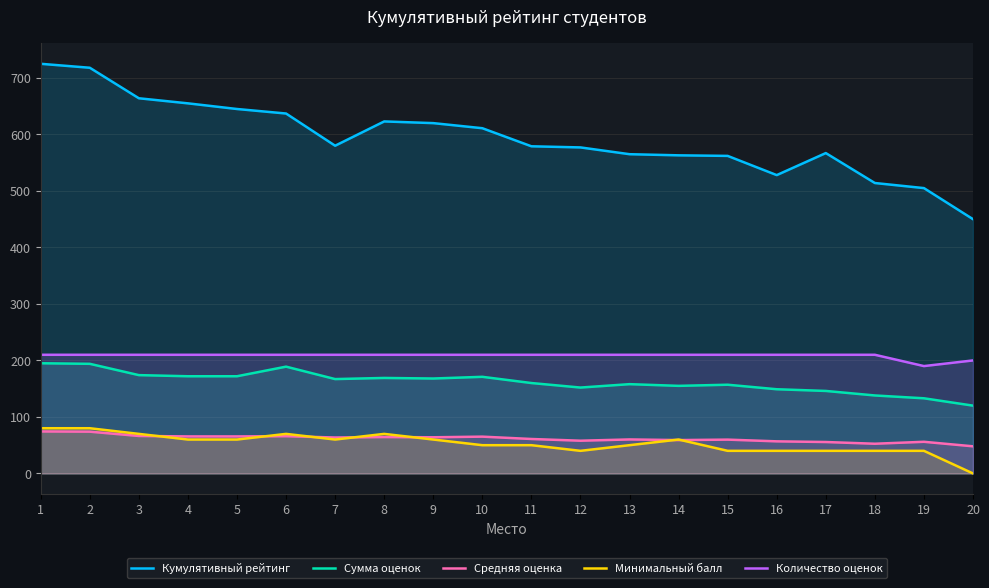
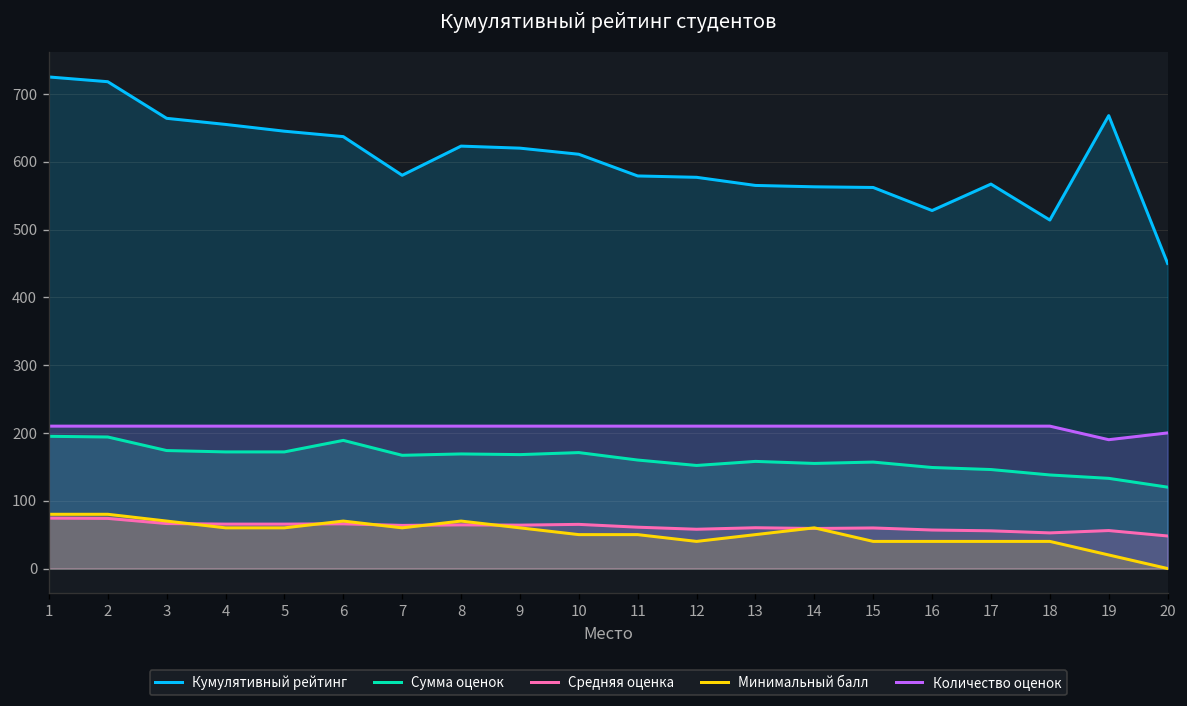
  {
    "Кумулятивный рейтинг": {
      "1": 730,
      "2": 720,
      "3": 660,
      "4": 660,
      "5": 650,
      "6": 640,
      "7": 580,
      "8": 620,
      "9": 620,
      "10": 610,
      "11": 580,
      "12": 580,
      "13": 570,
      "14": 560,
      "15": 560,
      "16": 530,
      "17": 570,
      "18": 510,
-     "19": 510,
+     "19": 670,
      "20": 450
    },
    "Сумма оценок": {
      "1": 200,
      "2": 190,
      "3": 170,
      "4": 170,
      "5": 170,
      "6": 190,
      "7": 170,
      "8": 170,
      "9": 170,
      "10": 170,
      "11": 160,
      "12": 150,
      "13": 160,
      "14": 160,
      "15": 160,
      "16": 150,
      "17": 150,
      "18": 140,
      "19": 130,
      "20": 120
    },
    "Средняя оценка": {
      "1": 70,
      "2": 70,
      "4": 70,
      "5": 70,
      "8": 60,
      "10": 70,
      "11": 60,
      "12": 60,
      "13": 60,
      "15": 60,
      "16": 60,
      "17": 60,
      "18": 50,
      "19": 60,
      "20": 50
    },
    "Минимальный балл": {
      "1": 80,
      "2": 80,
      "4": 60,
      "5": 60,
      "8": 70,
      "10": 50,
      "11": 50,
      "12": 40,
      "13": 50,
      "15": 40,
      "16": 40,
      "17": 40,
      "18": 40,
-     "19": 40,
+     "19": 20,
      "20": 0
    },
    "Количество оценок": {
      "1": 210,
      "2": 210,
      "3": 210,
      "4": 210,
      "5": 210,
      "6": 210,
      "7": 210,
      "8": 210,
      "9": 210,
      "10": 210,
      "11": 210,
      "12": 210,
      "13": 210,
      "14": 210,
      "15": 210,
      "16": 210,
      "17": 210,
      "18": 210,
      "19": 190,
      "20": 200
    }
  }
